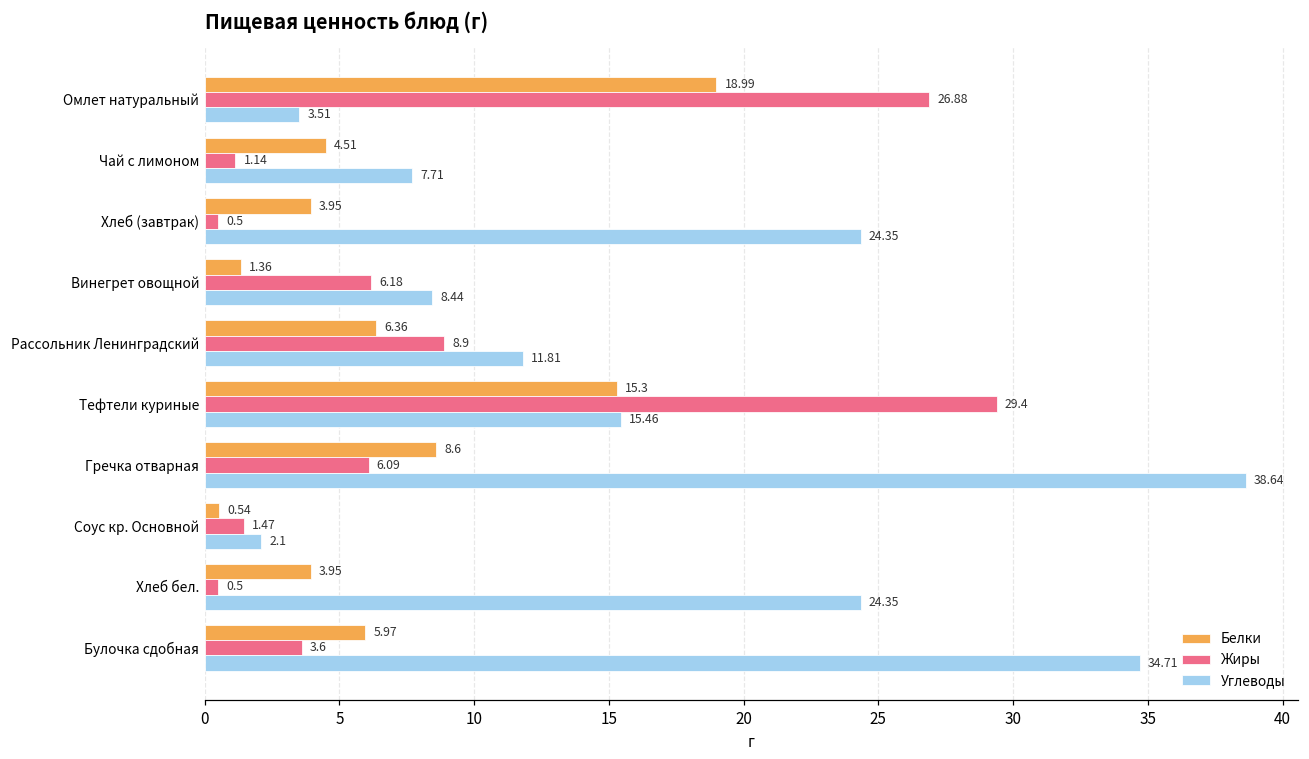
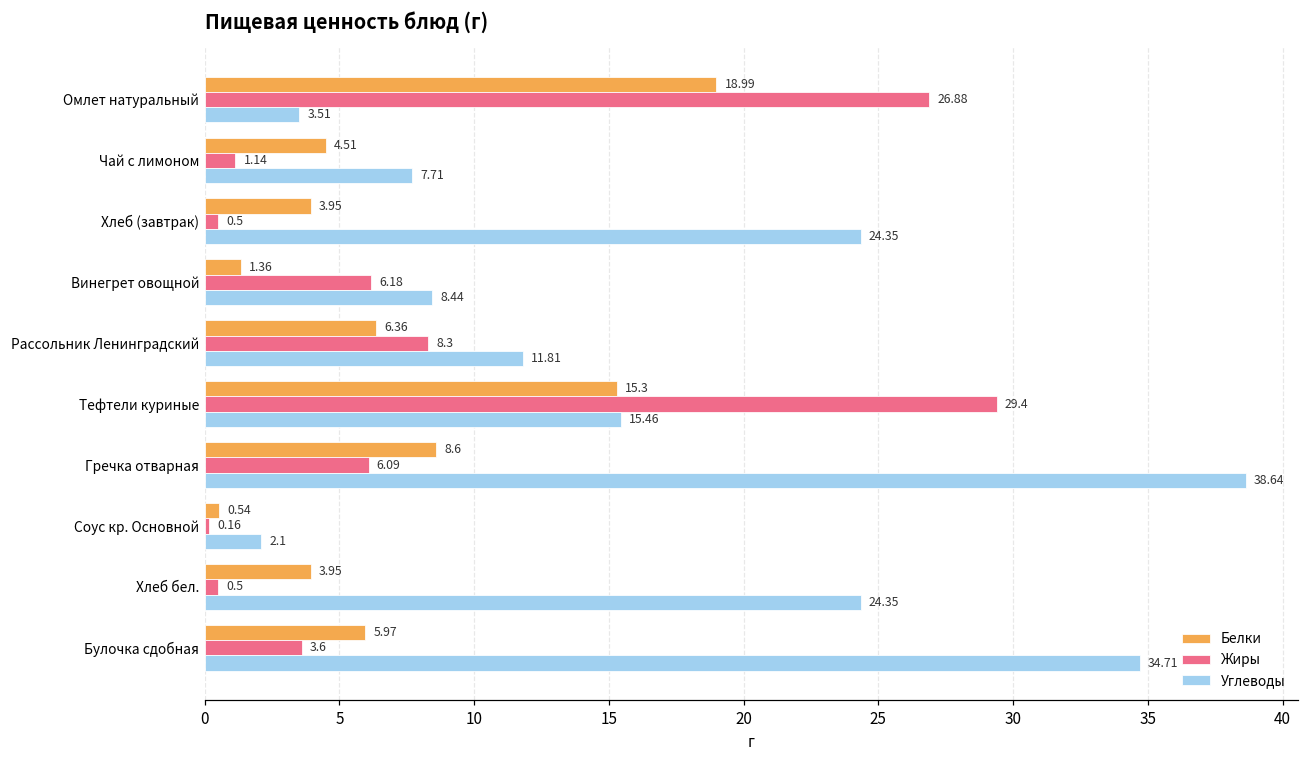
  {
    "Белки": {
      "Омлет натуральный": 18.99,
      "Чай с лимоном": 4.51,
      "Хлеб (завтрак)": 3.95,
      "Винегрет овощной": 1.36,
      "Рассольник Ленинградский": 6.36,
      "Тефтели куриные": 15.3,
      "Гречка отварная": 8.6,
      "Соус кр. Основной": 0.54,
      "Хлеб бел.": 3.95,
      "Булочка сдобная": 5.97
    },
    "Жиры": {
      "Омлет натуральный": 26.88,
      "Чай с лимоном": 1.14,
      "Хлеб (завтрак)": 0.5,
      "Винегрет овощной": 6.18,
-     "Рассольник Ленинградский": 8.9,
+     "Рассольник Ленинградский": 8.3,
      "Тефтели куриные": 29.4,
      "Гречка отварная": 6.09,
-     "Соус кр. Основной": 1.47,
+     "Соус кр. Основной": 0.16,
      "Хлеб бел.": 0.5,
      "Булочка сдобная": 3.6
    },
    "Углеводы": {
      "Омлет натуральный": 3.51,
      "Чай с лимоном": 7.71,
      "Хлеб (завтрак)": 24.35,
      "Винегрет овощной": 8.44,
      "Рассольник Ленинградский": 11.81,
      "Тефтели куриные": 15.46,
      "Гречка отварная": 38.64,
      "Соус кр. Основной": 2.1,
      "Хлеб бел.": 24.35,
      "Булочка сдобная": 34.71
    }
  }
